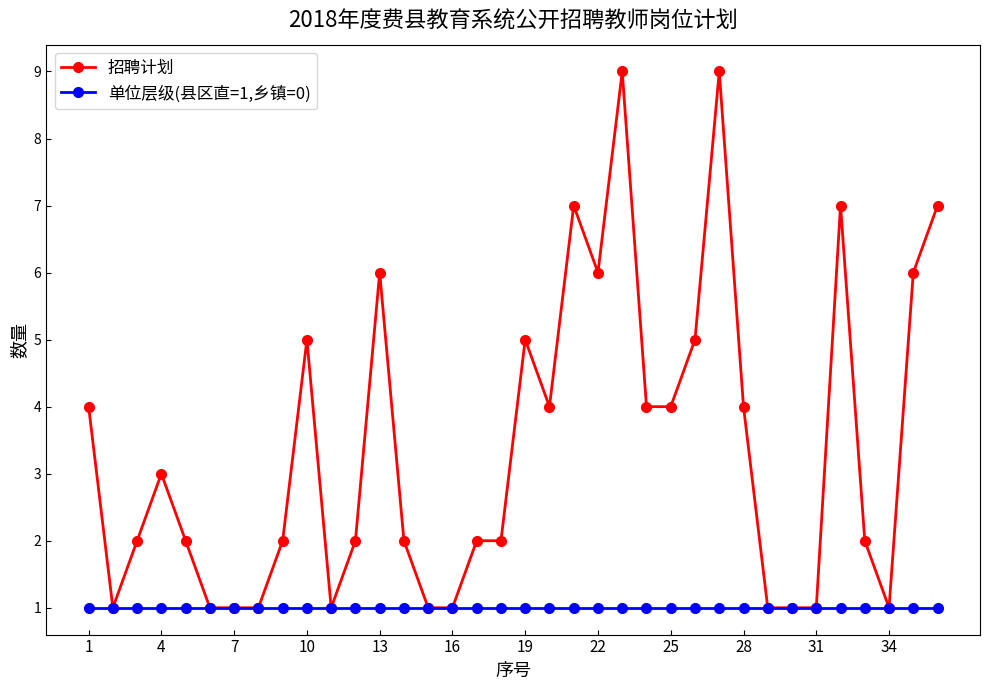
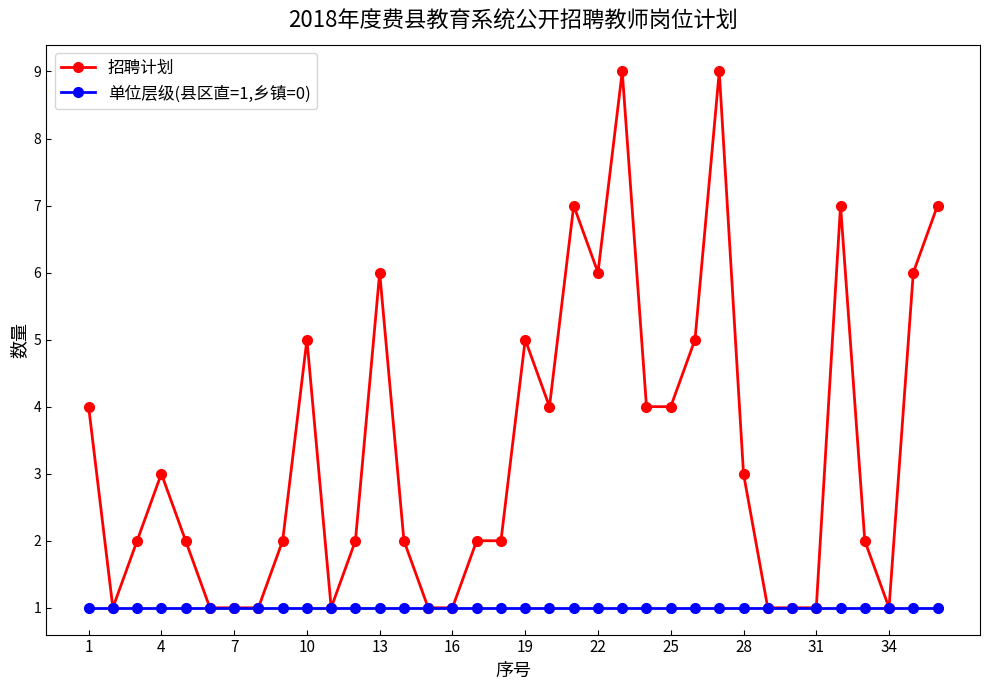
  {
    "招聘计划": {
      "1": 4,
      "4": 3,
      "10": 5,
      "13": 6,
      "19": 5,
      "22": 6,
      "25": 4,
-     "28": 4
+     "28": 3
    },
    "单位层级(县区直=1,乡镇=0)": {
      "1": 1,
      "4": 1,
      "10": 1,
      "13": 1,
      "19": 1,
      "22": 1,
      "25": 1,
      "28": 1
    }
  }
